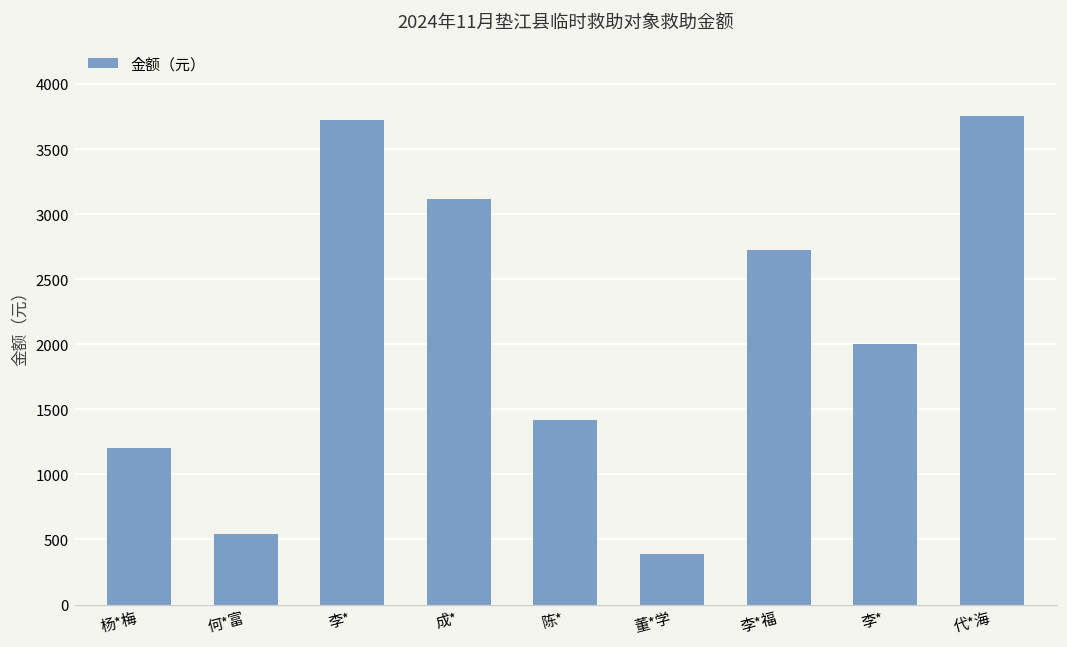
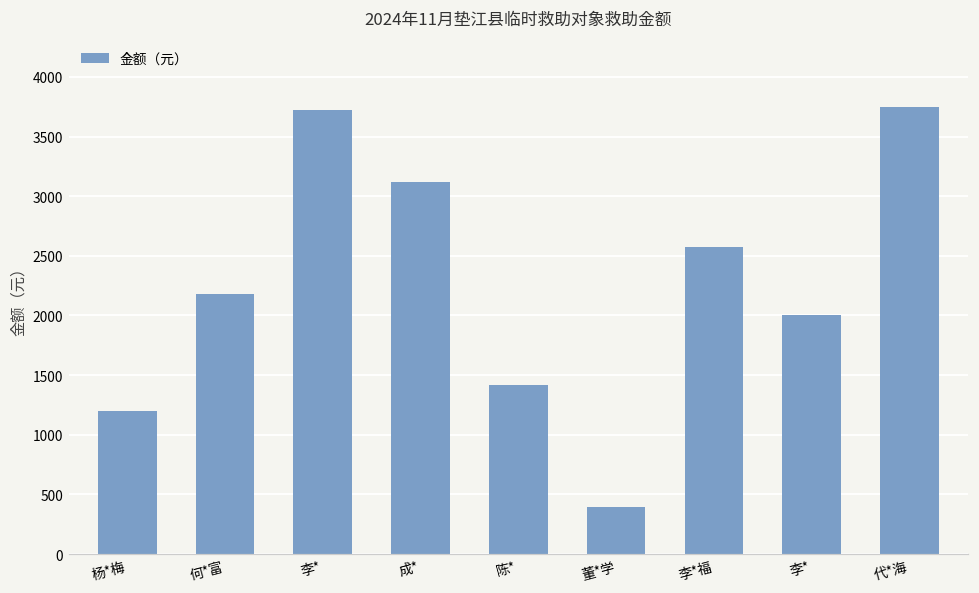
  {
    "杨*梅": 1200,
-   "何*富": 550,
+   "何*富": 2180,
    "成*": 3120,
    "陈*": 1420,
    "董*学": 390,
-   "李*福": 2730,
+   "李*福": 2580,
    "代*海": 3750
  }
